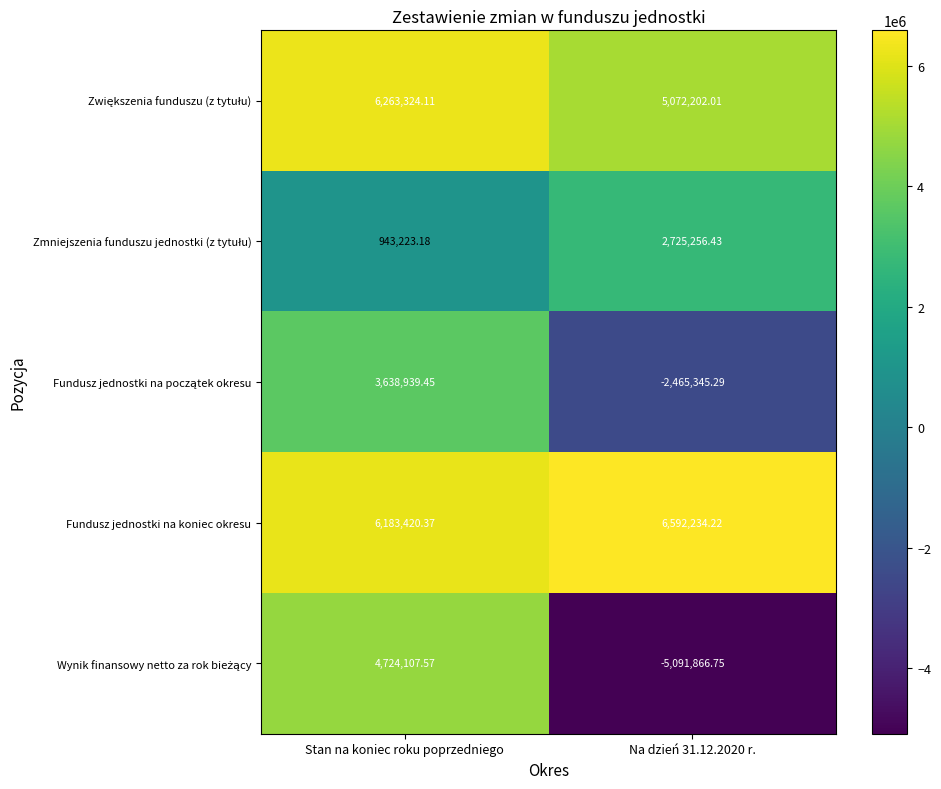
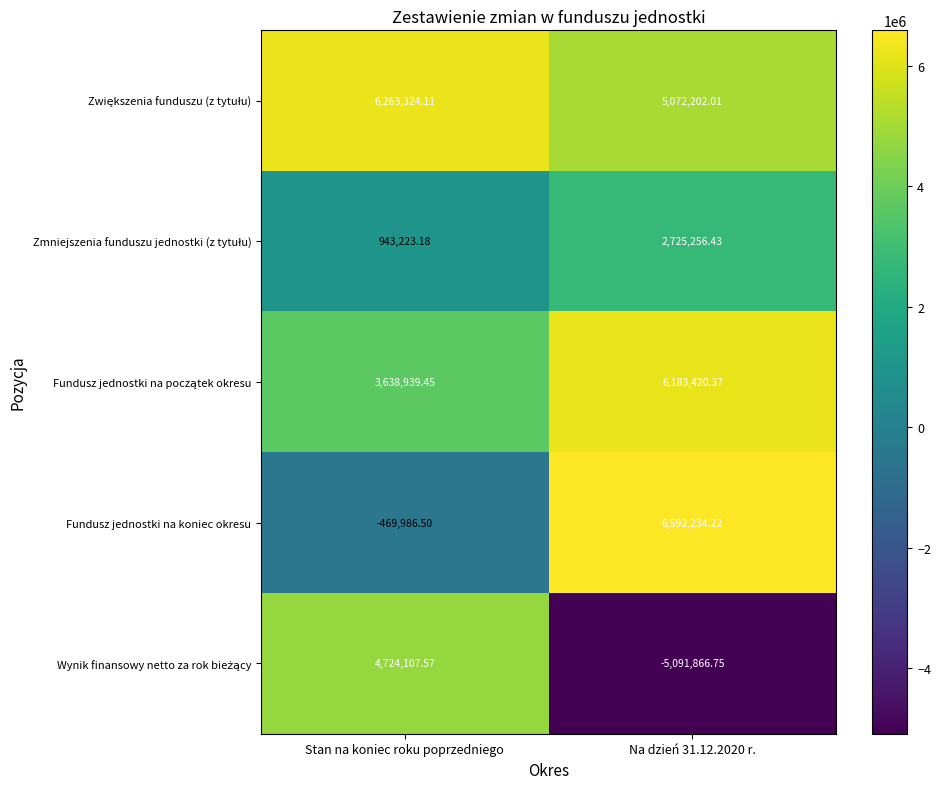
  {
    "Zwiększenia funduszu (z tytułu)": {
      "Stan na koniec roku poprzedniego": "6,263,324.11",
      "Na dzień 31.12.2020 r.": "5,072,202.01"
    },
    "Zmniejszenia funduszu jednostki (z tytułu)": {
      "Stan na koniec roku poprzedniego": "943,223.18",
      "Na dzień 31.12.2020 r.": "2,725,256.43"
    },
    "Fundusz jednostki na początek okresu": {
      "Stan na koniec roku poprzedniego": "3,638,939.45",
-     "Na dzień 31.12.2020 r.": "-2,465,345.29"
+     "Na dzień 31.12.2020 r.": "6,183,420.37"
    },
    "Fundusz jednostki na koniec okresu": {
-     "Stan na koniec roku poprzedniego": "6,183,420.37",
+     "Stan na koniec roku poprzedniego": "-469,986.50",
      "Na dzień 31.12.2020 r.": "6,592,234.22"
    },
    "Wynik finansowy netto za rok bieżący": {
      "Stan na koniec roku poprzedniego": "4,724,107.57",
      "Na dzień 31.12.2020 r.": "-5,091,866.75"
    }
  }
